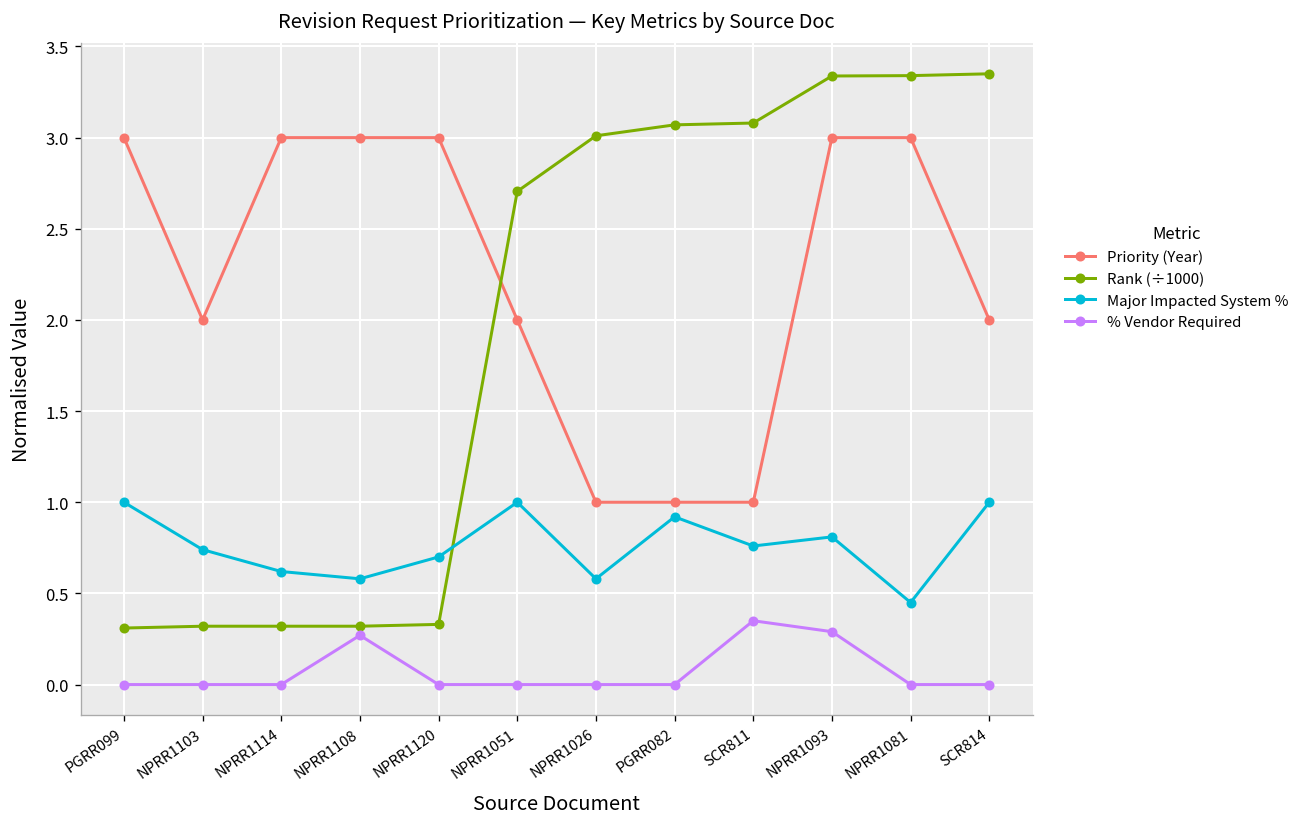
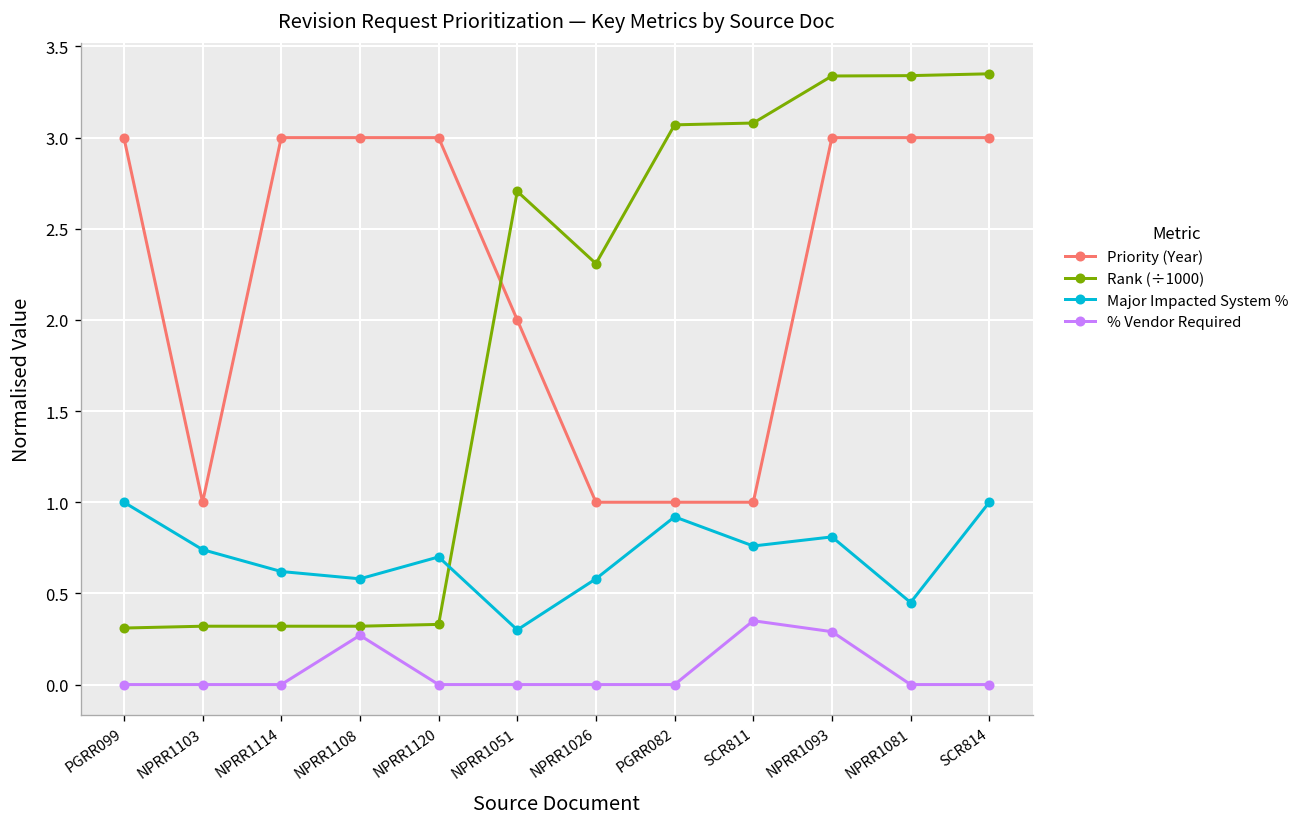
  {
    "Priority (Year)": {
      "PGRR099": 3.00,
-     "NPRR1103": 2.00,
+     "NPRR1103": 1.00,
      "NPRR1114": 3.00,
      "NPRR1108": 3.00,
      "NPRR1120": 3.00,
      "NPRR1051": 2.00,
      "NPRR1026": 1.00,
      "PGRR082": 1.00,
      "SCR811": 1.00,
      "NPRR1093": 3.00,
      "NPRR1081": 3.00,
-     "SCR814": 2.00
+     "SCR814": 3.00
    },
    "Rank (÷1000)": {
      "PGRR099": 0.31,
      "NPRR1103": 0.32,
      "NPRR1114": 0.32,
      "NPRR1108": 0.32,
      "NPRR1120": 0.33,
      "NPRR1051": 2.71,
-     "NPRR1026": 3.01,
+     "NPRR1026": 2.31,
      "PGRR082": 3.07,
      "SCR811": 3.08,
      "NPRR1093": 3.34,
      "NPRR1081": 3.34,
      "SCR814": 3.35
    },
    "Major Impacted System %": {
      "PGRR099": 1.0,
      "NPRR1103": 0.74,
      "NPRR1114": 0.62,
      "NPRR1108": 0.58,
      "NPRR1120": 0.7,
-     "NPRR1051": 1.0,
+     "NPRR1051": 0.3,
      "NPRR1026": 0.58,
      "PGRR082": 0.92,
      "SCR811": 0.76,
      "NPRR1093": 0.8,
      "NPRR1081": 0.45,
      "SCR814": 1.0
    },
    "% Vendor Required": {
      "PGRR099": 0.00,
      "NPRR1103": 0.00,
      "NPRR1114": 0.00,
      "NPRR1108": 0.27,
      "NPRR1120": 0.00,
      "NPRR1051": 0.00,
      "NPRR1026": 0.00,
      "PGRR082": 0.00,
      "SCR811": 0.35,
      "NPRR1093": 0.29,
      "NPRR1081": 0.00,
      "SCR814": 0.00
    }
  }
